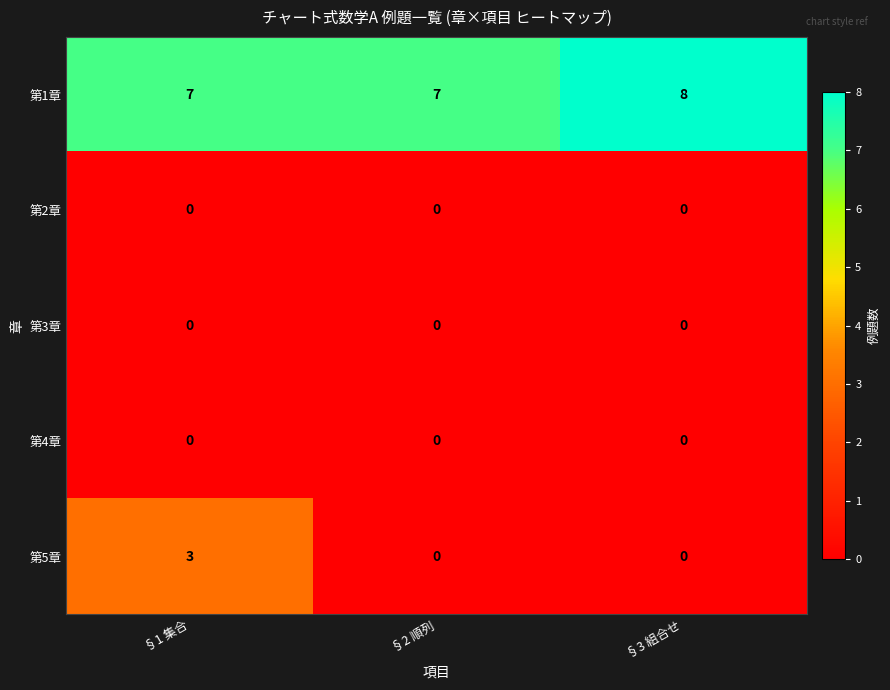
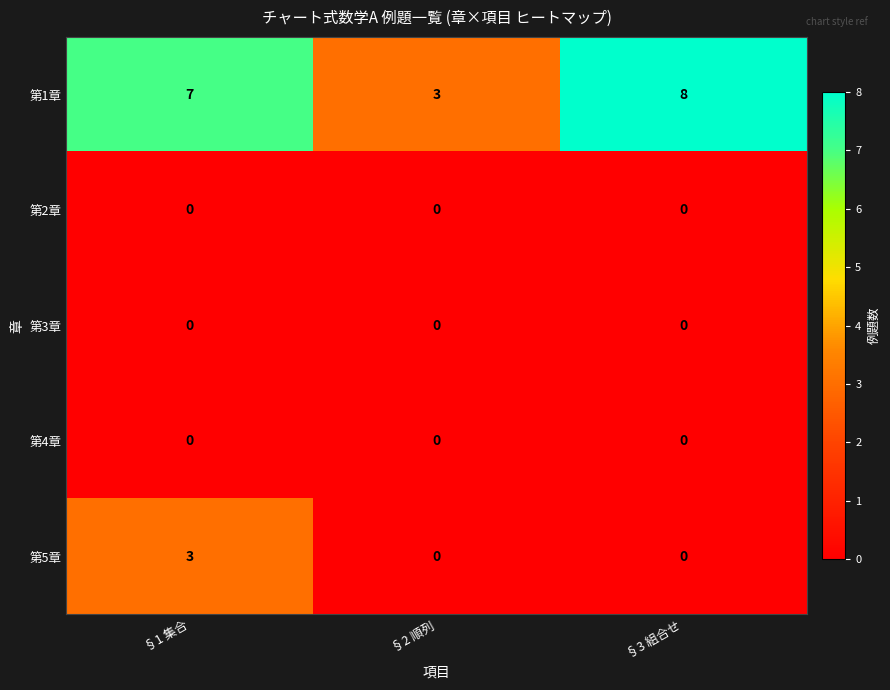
  {
    "第1章": {
      "§1 集合": 7,
-     "§2 順列": 7,
+     "§2 順列": 3,
      "§3 組合せ": 8
    },
    "第2章": {
      "§1 集合": 0,
      "§2 順列": 0,
      "§3 組合せ": 0
    },
    "第3章": {
      "§1 集合": 0,
      "§2 順列": 0,
      "§3 組合せ": 0
    },
    "第4章": {
      "§1 集合": 0,
      "§2 順列": 0,
      "§3 組合せ": 0
    },
    "第5章": {
      "§1 集合": 3,
      "§2 順列": 0,
      "§3 組合せ": 0
    }
  }
